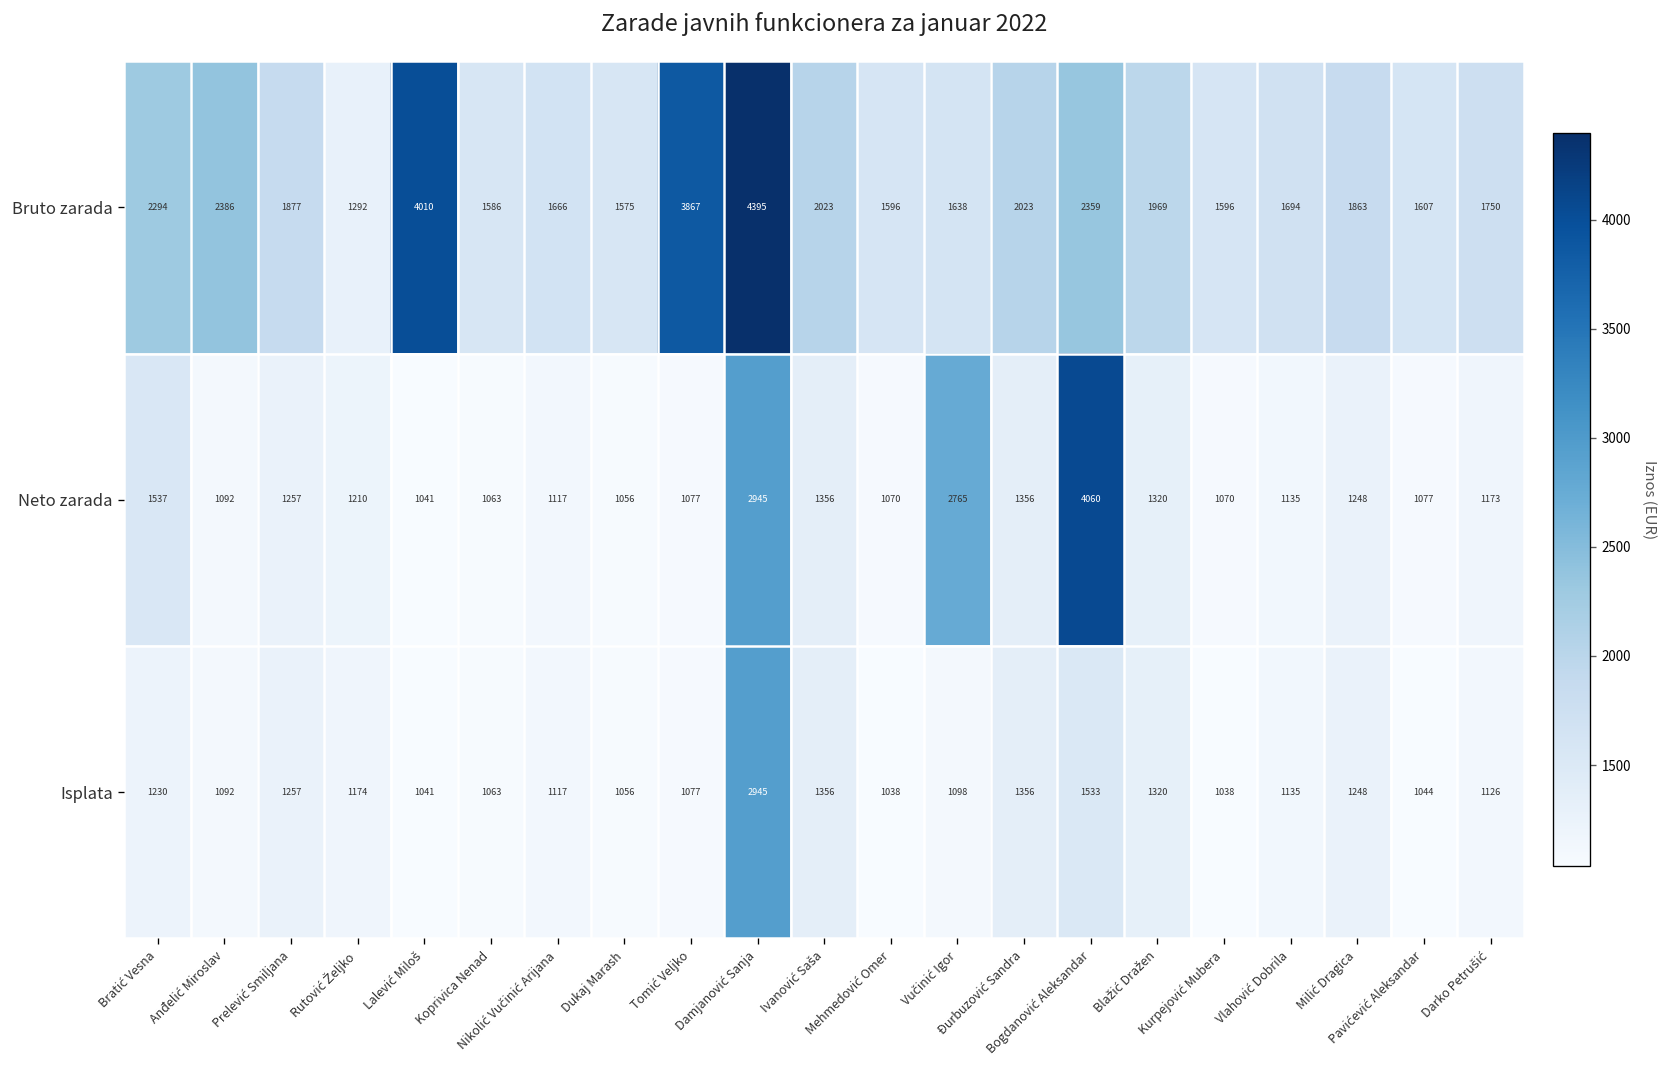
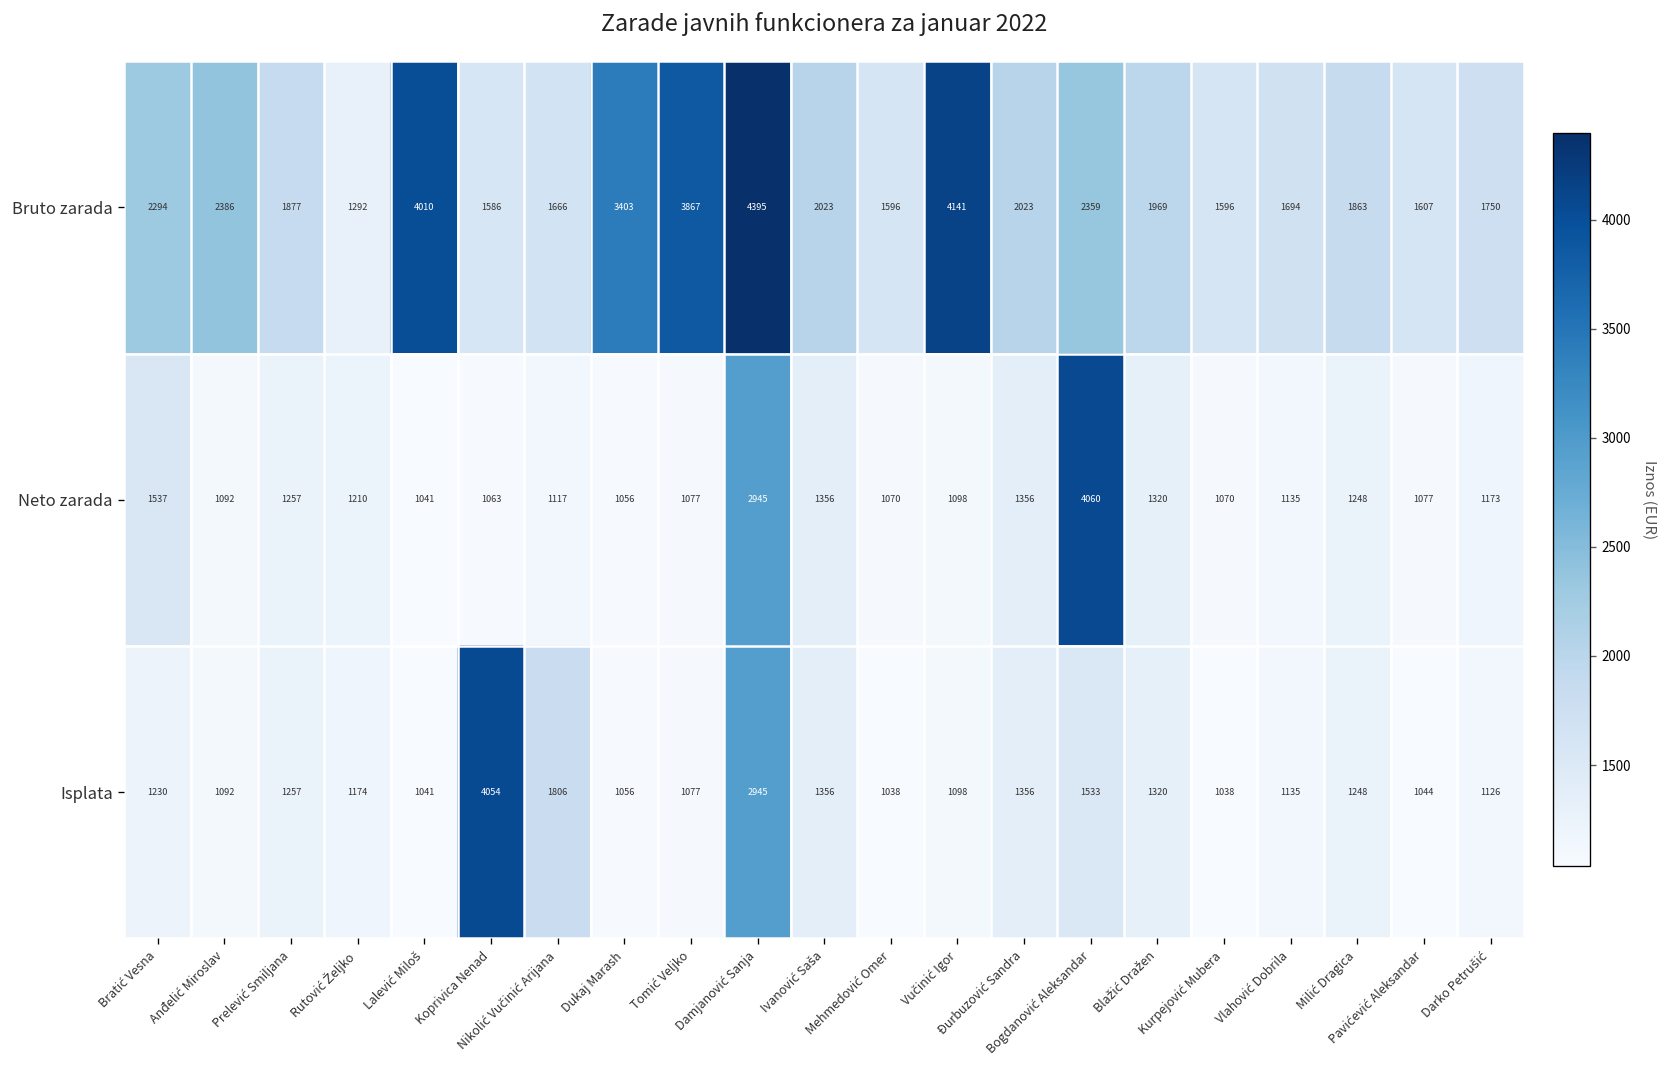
  {
    "Bruto zarada": {
      "Bratić Vesna": 2294,
      "Anđelić Miroslav": 2386,
      "Prelević Smiljana": 1877,
      "Rutović Željko": 1292,
      "Lalević Miloš": 4010,
      "Koprivica Nenad": 1586,
      "Nikolić Vučinić Arijana": 1666,
-     "Dukaj Marash": 1575,
+     "Dukaj Marash": 3403,
      "Tomić Veljko": 3867,
      "Damjanović Sanja": 4395,
      "Ivanović Saša": 2023,
      "Mehmedović Omer": 1596,
-     "Vučinić Igor": 1638,
+     "Vučinić Igor": 4141,
      "Đurbuzović Sandra": 2023,
      "Bogdanović Aleksandar": 2359,
      "Blažić Dražen": 1969,
      "Kurpejović Mubera": 1596,
      "Vlahović Dobrila": 1694,
      "Milić Dragica": 1863,
      "Pavićević Aleksandar": 1607,
      "Darko Petrušić": 1750
    },
    "Neto zarada": {
      "Bratić Vesna": 1537,
      "Anđelić Miroslav": 1092,
      "Prelević Smiljana": 1257,
      "Rutović Željko": 1210,
      "Lalević Miloš": 1041,
      "Koprivica Nenad": 1063,
      "Nikolić Vučinić Arijana": 1117,
      "Dukaj Marash": 1056,
      "Tomić Veljko": 1077,
      "Damjanović Sanja": 2945,
      "Ivanović Saša": 1356,
      "Mehmedović Omer": 1070,
-     "Vučinić Igor": 2765,
+     "Vučinić Igor": 1098,
      "Đurbuzović Sandra": 1356,
      "Bogdanović Aleksandar": 4060,
      "Blažić Dražen": 1320,
      "Kurpejović Mubera": 1070,
      "Vlahović Dobrila": 1135,
      "Milić Dragica": 1248,
      "Pavićević Aleksandar": 1077,
      "Darko Petrušić": 1173
    },
    "Isplata": {
      "Bratić Vesna": 1230,
      "Anđelić Miroslav": 1092,
      "Prelević Smiljana": 1257,
      "Rutović Željko": 1174,
      "Lalević Miloš": 1041,
-     "Koprivica Nenad": 1063,
-     "Nikolić Vučinić Arijana": 1117,
+     "Koprivica Nenad": 4054,
+     "Nikolić Vučinić Arijana": 1806,
      "Dukaj Marash": 1056,
      "Tomić Veljko": 1077,
      "Damjanović Sanja": 2945,
      "Ivanović Saša": 1356,
      "Mehmedović Omer": 1038,
      "Vučinić Igor": 1098,
      "Đurbuzović Sandra": 1356,
      "Bogdanović Aleksandar": 1533,
      "Blažić Dražen": 1320,
      "Kurpejović Mubera": 1038,
      "Vlahović Dobrila": 1135,
      "Milić Dragica": 1248,
      "Pavićević Aleksandar": 1044,
      "Darko Petrušić": 1126
    }
  }
